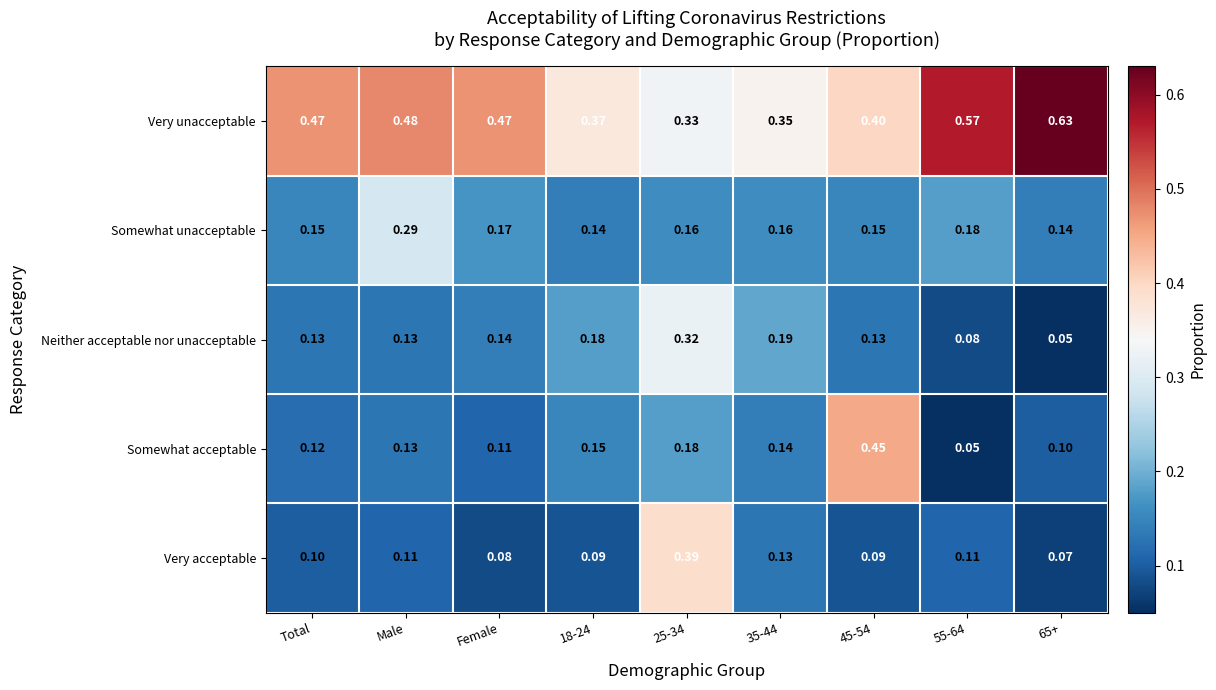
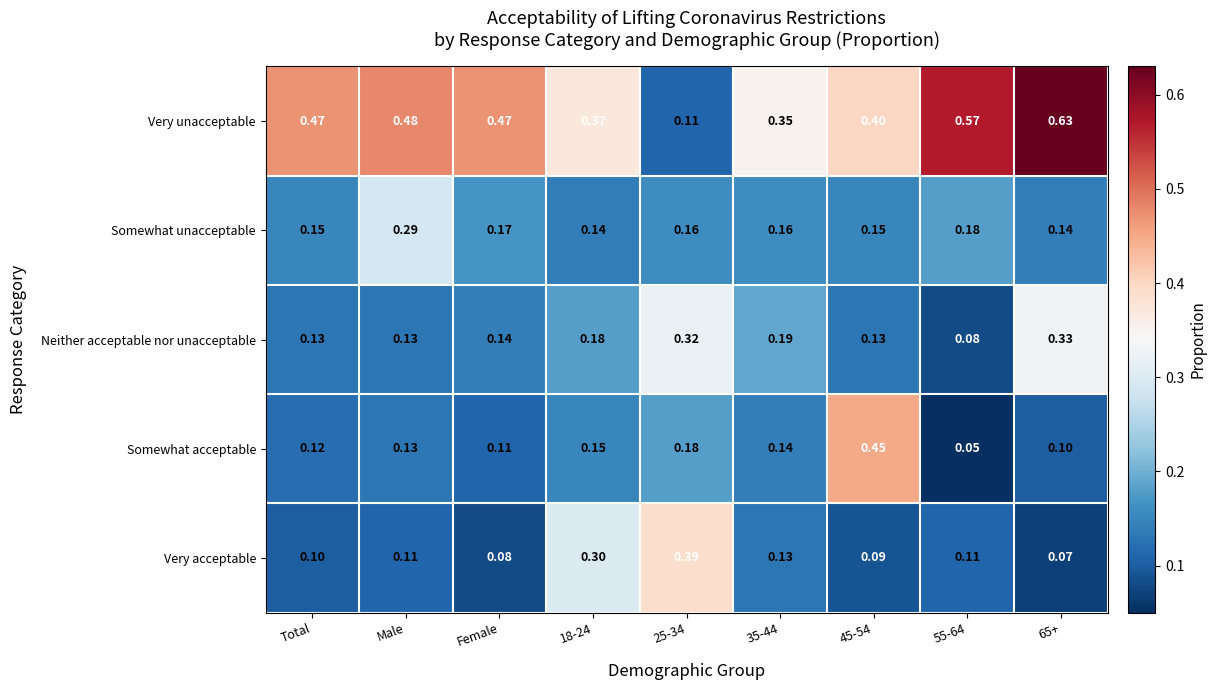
  {
    "Very unacceptable": {
      "Total": 0.47,
      "Male": 0.48,
      "Female": 0.47,
-     "25-34": 0.33,
+     "25-34": 0.11,
      "35-44": 0.35,
      "45-54": 0.40,
      "55-64": 0.57,
      "65+": 0.63
    },
    "Somewhat unacceptable": {
      "Total": 0.15,
      "Male": 0.29,
      "Female": 0.17,
      "18-24": 0.14,
      "25-34": 0.16,
      "35-44": 0.16,
      "45-54": 0.15,
      "55-64": 0.18,
      "65+": 0.14
    },
    "Neither acceptable nor unacceptable": {
      "Total": 0.13,
      "Male": 0.13,
      "Female": 0.14,
      "18-24": 0.18,
      "25-34": 0.32,
      "35-44": 0.19,
      "45-54": 0.13,
      "55-64": 0.08,
-     "65+": 0.05
+     "65+": 0.33
    },
    "Somewhat acceptable": {
      "Total": 0.12,
      "Male": 0.13,
      "Female": 0.11,
      "18-24": 0.15,
      "25-34": 0.18,
      "35-44": 0.14,
      "45-54": 0.45,
      "55-64": 0.05,
      "65+": 0.10
    },
    "Very acceptable": {
      "Total": 0.10,
      "Male": 0.11,
      "Female": 0.08,
-     "18-24": 0.09,
+     "18-24": 0.30,
      "25-34": 0.39,
      "35-44": 0.13,
      "45-54": 0.09,
      "55-64": 0.11,
      "65+": 0.07
    }
  }
